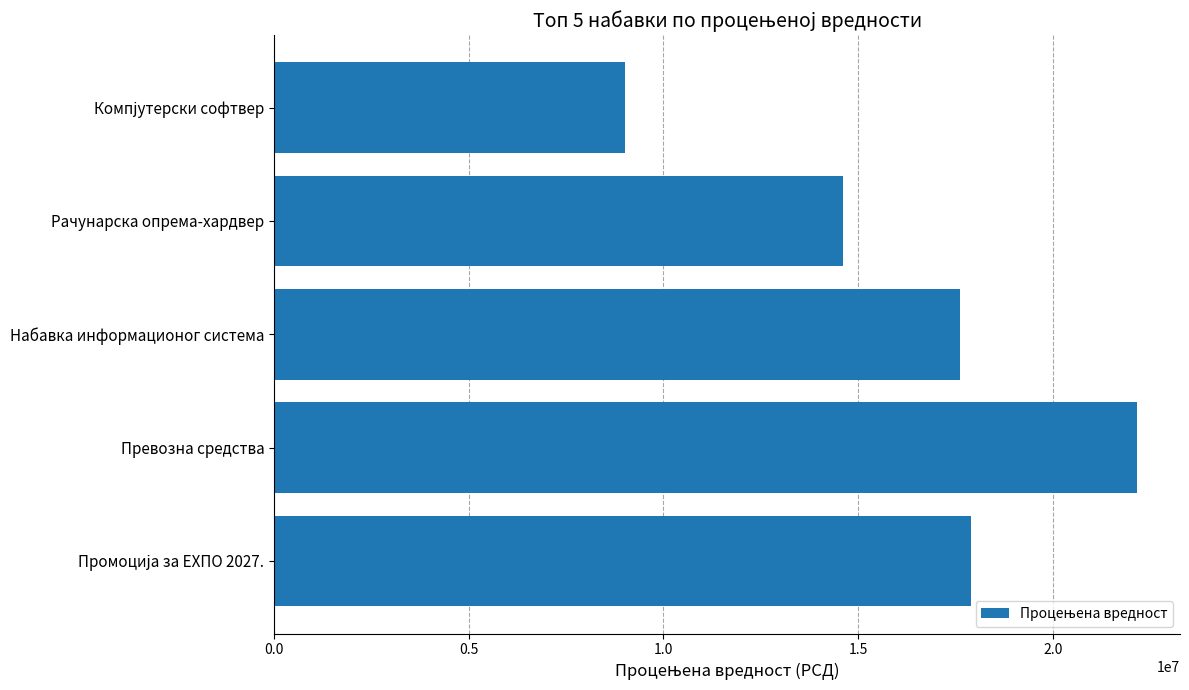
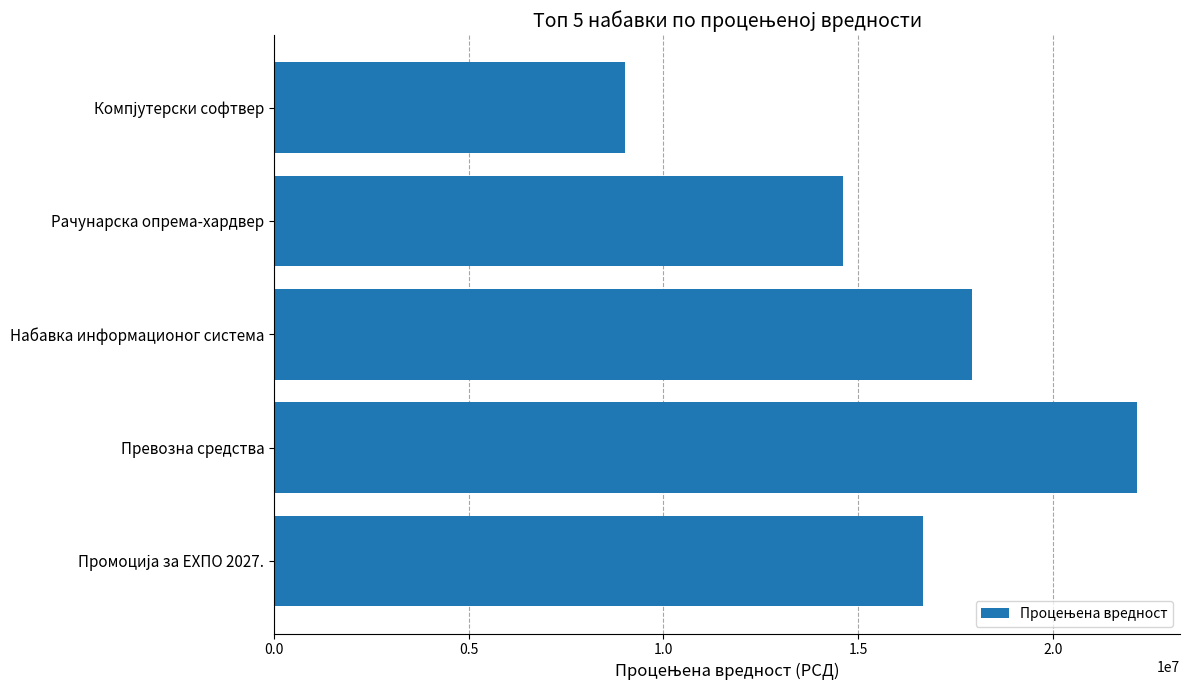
  {
    "Компјутерски софтвер": 9000000,
    "Рачунарска опрема-хардвер": 14600000,
-   "Набавка информационог система": 17600000,
+   "Набавка информационог система": 17900000,
    "Превозна средства": 22200000,
-   "Промоција за ЕXПО 2027.": 17900000
+   "Промоција за ЕXПО 2027.": 16700000
  }
